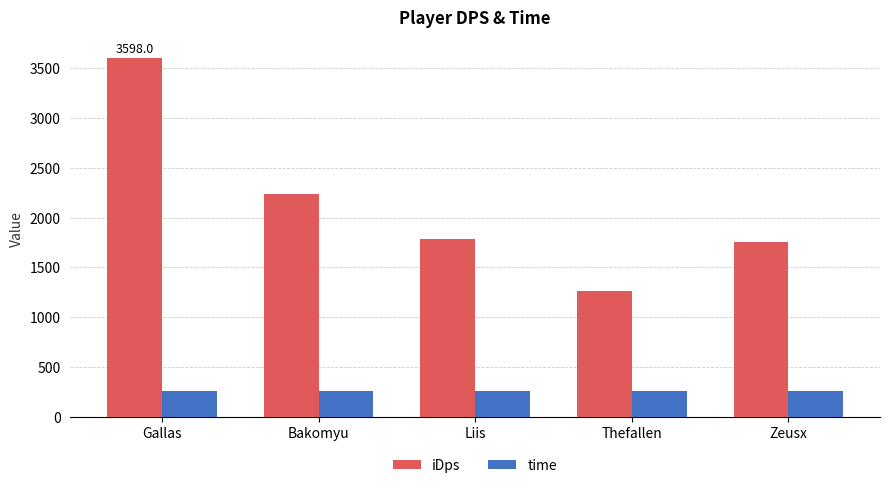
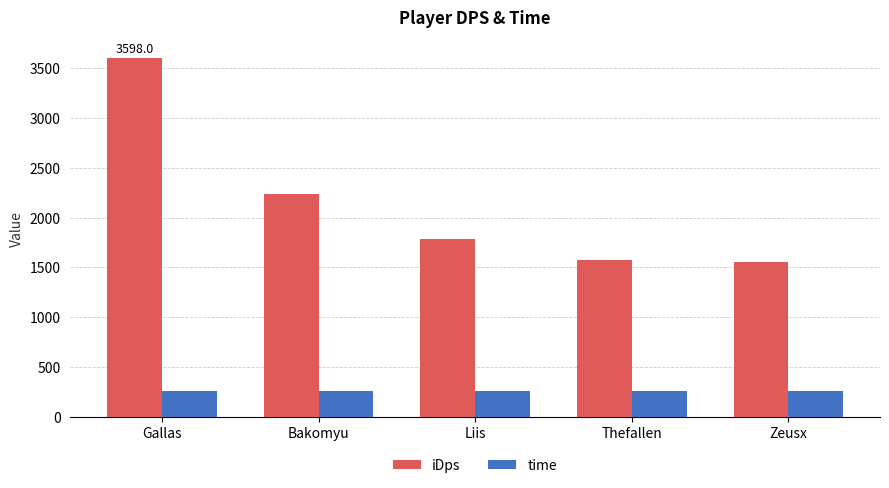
  {
    "iDps": {
      "Bakomyu": 2200,
      "Liis": 1800,
-     "Thefallen": 1300,
-     "Zeusx": 1800
+     "Thefallen": 1600,
+     "Zeusx": 1600
    },
    "time": {
      "Gallas": 300,
      "Bakomyu": 300,
      "Liis": 300,
      "Thefallen": 300,
      "Zeusx": 300
    }
  }
